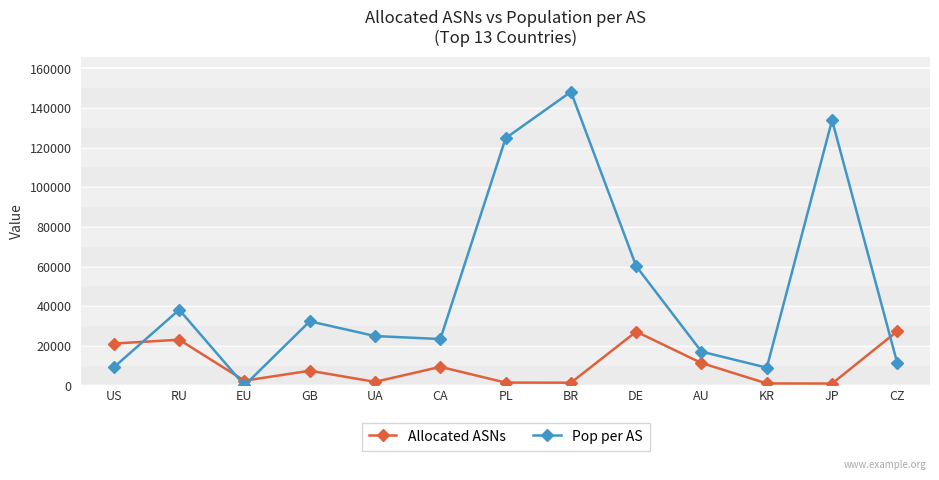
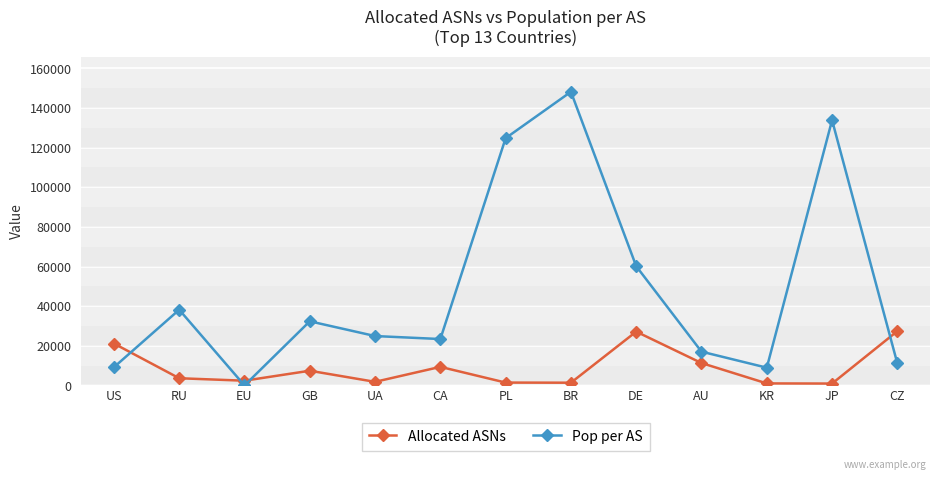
  {
    "Allocated ASNs": {
      "US": 21000,
-     "RU": 23000,
+     "RU": 4000,
      "EU": 2000,
      "GB": 7000,
      "UA": 2000,
      "CA": 9000,
      "PL": 1000,
      "BR": 1000,
      "DE": 27000,
      "AU": 11000,
      "KR": 1000,
      "JP": 1000,
      "CZ": 27000
    },
    "Pop per AS": {
      "US": 9000,
      "RU": 38000,
      "EU": 0,
      "GB": 32000,
      "UA": 25000,
      "CA": 23000,
      "PL": 125000,
      "BR": 148000,
      "DE": 60000,
      "AU": 17000,
      "KR": 9000,
      "JP": 134000,
      "CZ": 11000
    }
  }
